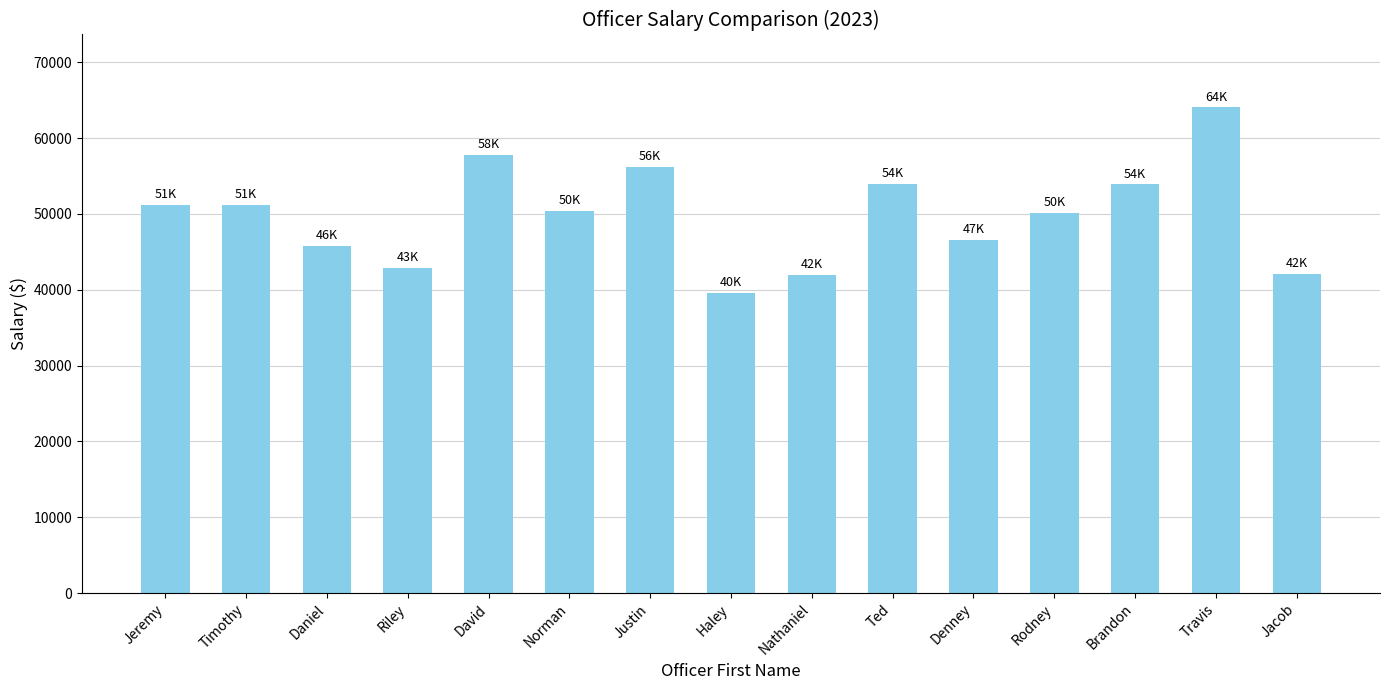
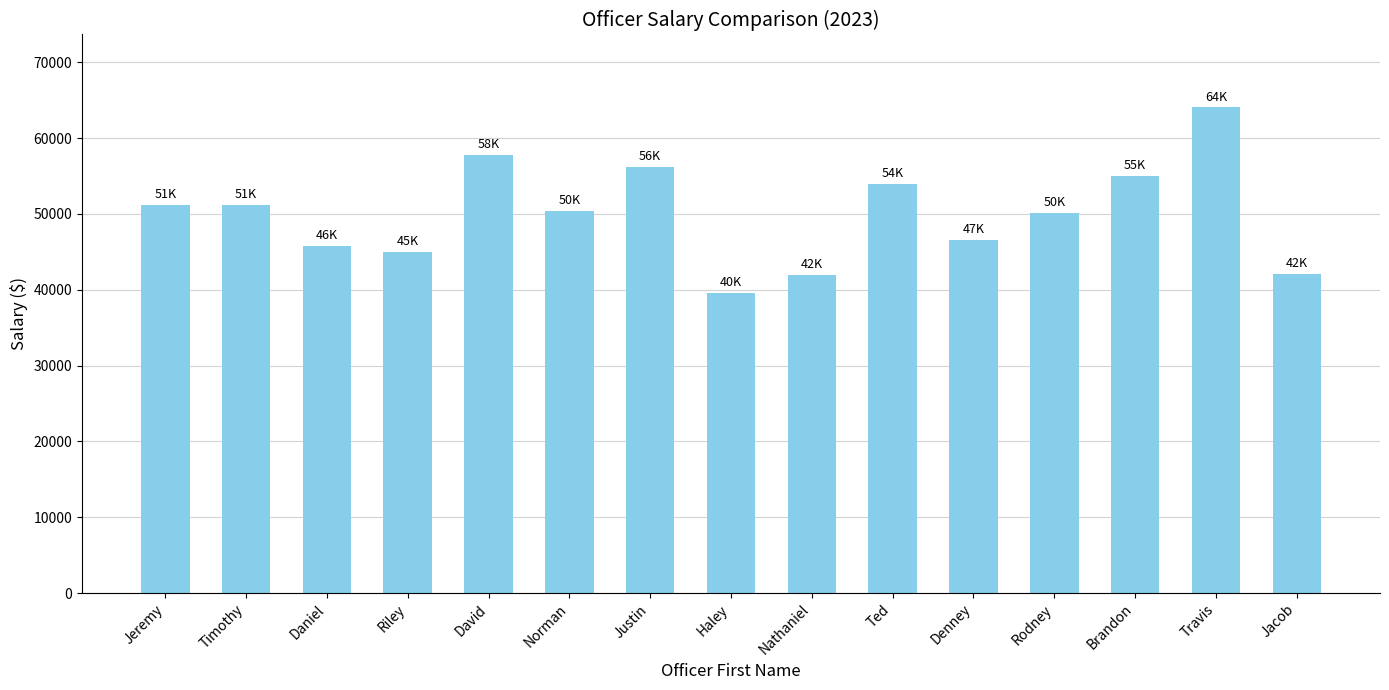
  {
    "Jeremy": "51K",
    "Timothy": "51K",
    "Daniel": "46K",
-   "Riley": "43K",
+   "Riley": "45K",
    "David": "58K",
    "Norman": "50K",
    "Justin": "56K",
    "Haley": "40K",
    "Nathaniel": "42K",
    "Ted": "54K",
    "Denney": "47K",
    "Rodney": "50K",
-   "Brandon": "54K",
+   "Brandon": "55K",
    "Travis": "64K",
    "Jacob": "42K"
  }
